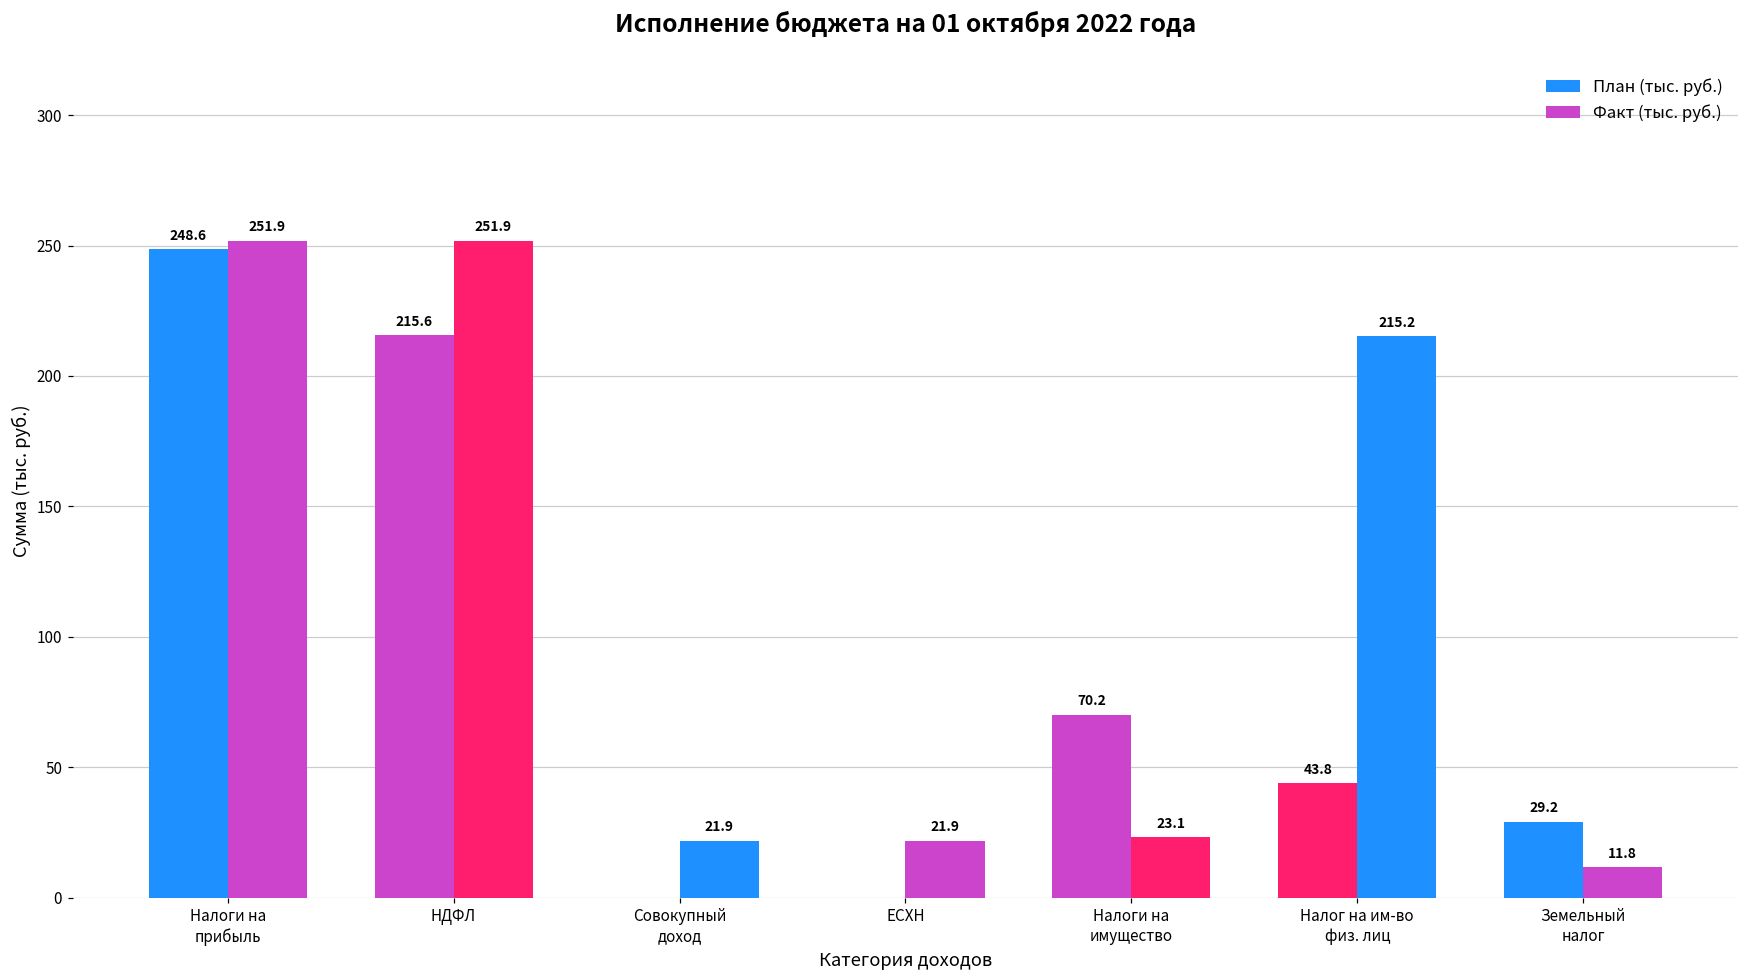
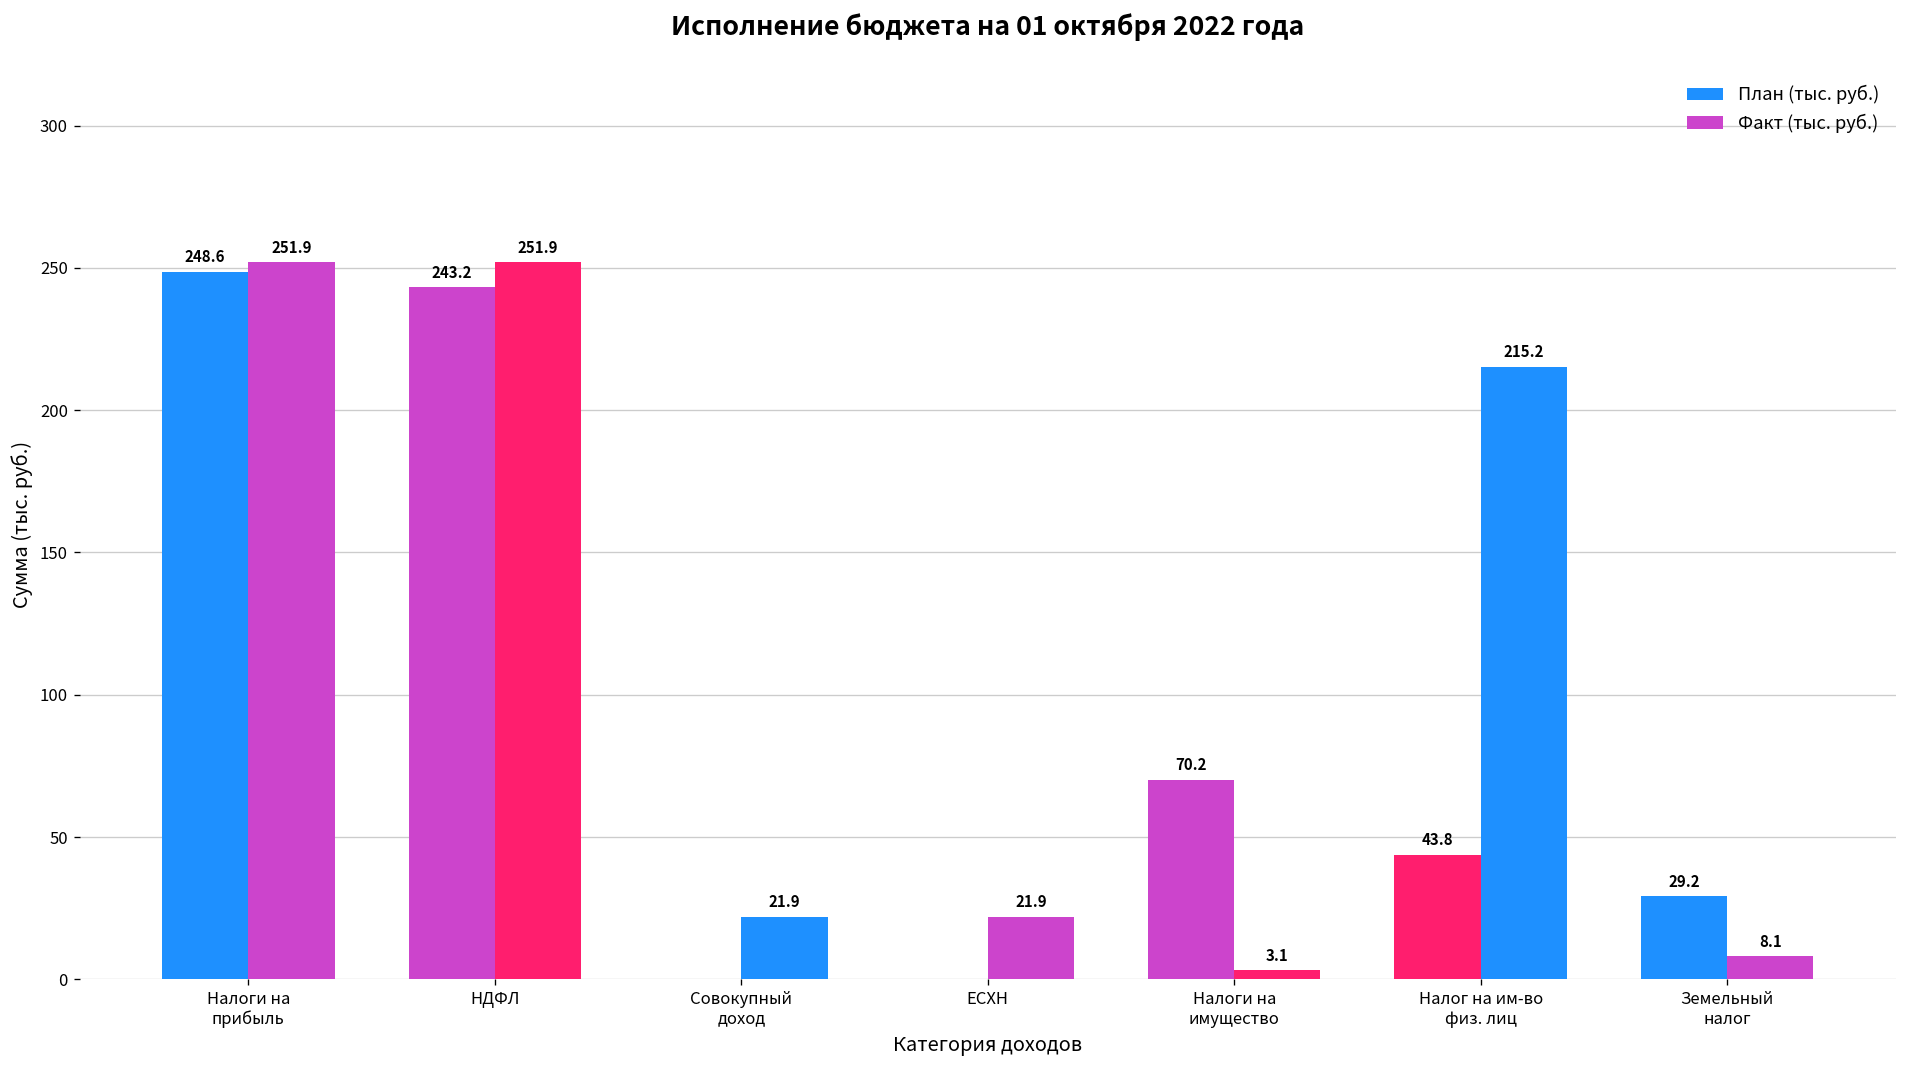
  {
    "План (тыс. руб.)": {
      "Налоги на прибыль": 248.6,
-     "НДФЛ": 215.6,
+     "НДФЛ": 243.2,
      "Налоги на имущество": 70.2,
      "Налог на им-во физ. лиц": 43.8,
      "Земельный налог": 29.2
    },
    "Факт (тыс. руб.)": {
      "Налоги на прибыль": 251.9,
      "НДФЛ": 251.9,
      "Совокупный доход": 21.9,
      "ЕСХН": 21.9,
-     "Налоги на имущество": 23.1,
+     "Налоги на имущество": 3.1,
      "Налог на им-во физ. лиц": 215.2,
-     "Земельный налог": 11.8
+     "Земельный налог": 8.1
    }
  }
